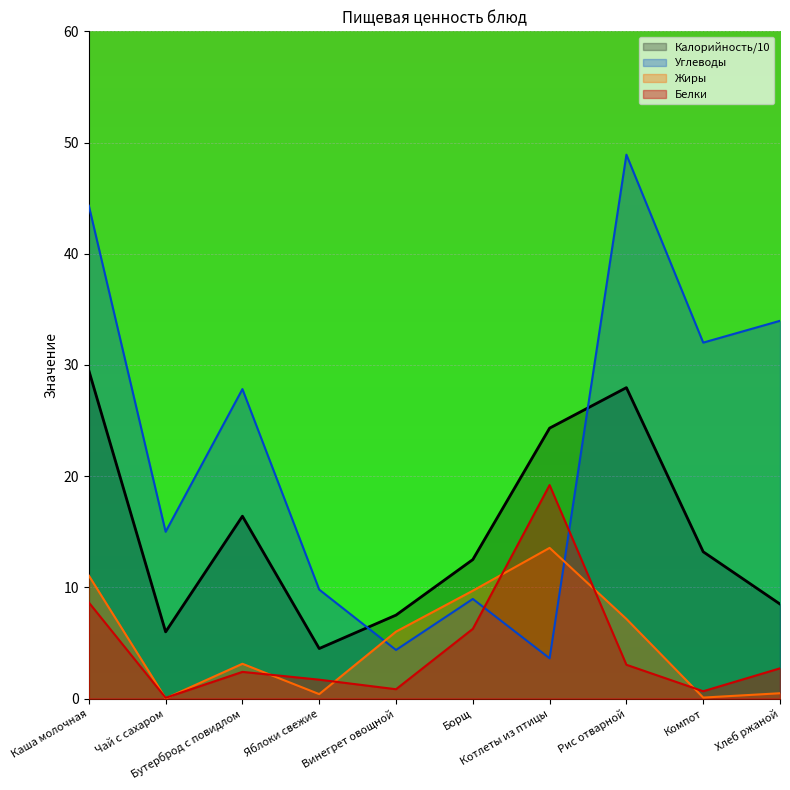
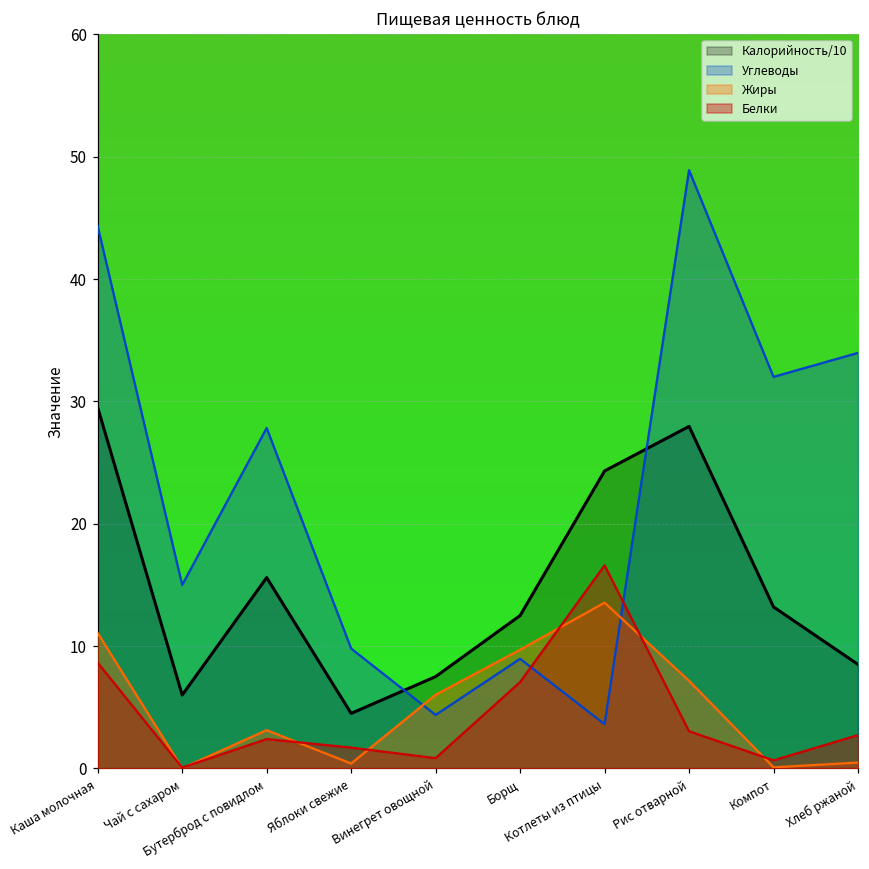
  {
    "Калорийность/10": {
      "Каша молочная": 29.5,
      "Чай с сахаром": 6.0,
-     "Бутерброд с повидлом": 16.4,
+     "Бутерброд с повидлом": 15.6,
      "Яблоки свежие": 4.5,
      "Винегрет овощной": 7.5,
      "Борщ": 12.5,
      "Котлеты из птицы": 24.3,
      "Рис отварной": 28.0,
      "Компот": 13.2,
      "Хлеб ржаной": 8.5
    },
    "Углеводы": {
      "Каша молочная": 44.3,
      "Чай с сахаром": 15.0,
      "Бутерброд с повидлом": 27.8,
      "Яблоки свежие": 9.8,
      "Винегрет овощной": 4.4,
      "Борщ": 9.0,
      "Котлеты из птицы": 3.6,
      "Рис отварной": 48.9,
      "Компот": 32.0,
      "Хлеб ржаной": 34.0
    },
    "Жиры": {
      "Каша молочная": 11.1,
      "Бутерброд с повидлом": 3.1,
      "Яблоки свежие": 0.4,
      "Винегрет овощной": 6.0,
      "Борщ": 9.7,
      "Котлеты из птицы": 13.6,
      "Рис отварной": 7.2,
      "Компот": 0.1,
      "Хлеб ржаной": 0.5
    },
    "Белки": {
      "Каша молочная": 8.6,
      "Бутерброд с повидлом": 2.4,
      "Яблоки свежие": 1.7,
      "Винегрет овощной": 0.8,
-     "Борщ": 6.3,
-     "Котлеты из птицы": 19.2,
+     "Борщ": 7.1,
+     "Котлеты из птицы": 16.6,
      "Рис отварной": 3.0,
      "Компот": 0.7,
      "Хлеб ржаной": 2.7
    }
  }
